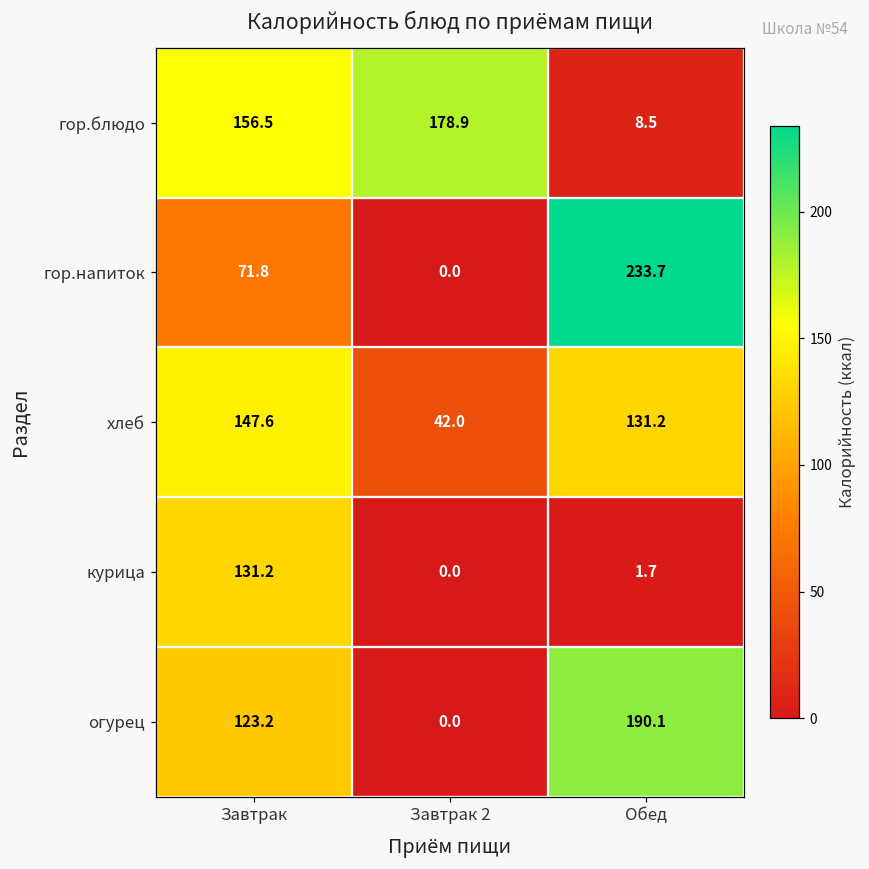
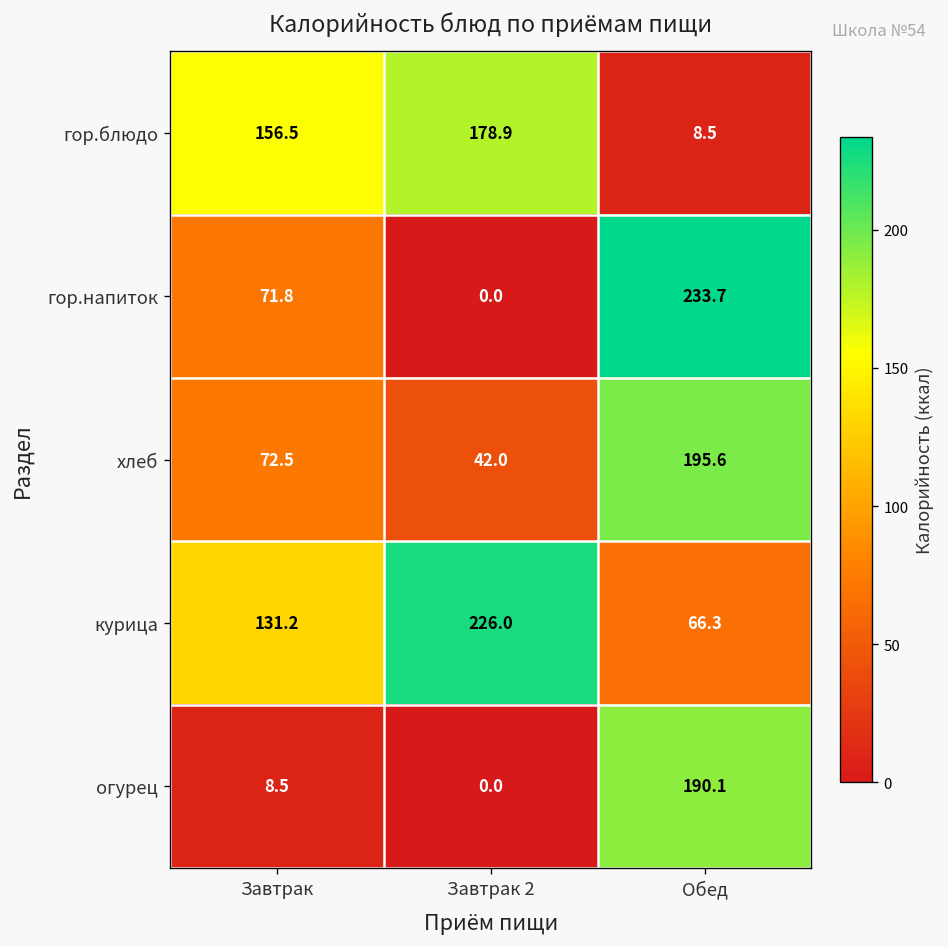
  {
    "гор.блюдо": {
      "Завтрак": 156.5,
      "Завтрак 2": 178.9,
      "Обед": 8.5
    },
    "гор.напиток": {
      "Завтрак": 71.8,
      "Завтрак 2": 0.0,
      "Обед": 233.7
    },
    "хлеб": {
-     "Завтрак": 147.6,
+     "Завтрак": 72.5,
      "Завтрак 2": 42.0,
-     "Обед": 131.2
+     "Обед": 195.6
    },
    "курица": {
      "Завтрак": 131.2,
-     "Завтрак 2": 0.0,
-     "Обед": 1.7
+     "Завтрак 2": 226.0,
+     "Обед": 66.3
    },
    "огурец": {
-     "Завтрак": 123.2,
+     "Завтрак": 8.5,
      "Завтрак 2": 0.0,
      "Обед": 190.1
    }
  }
